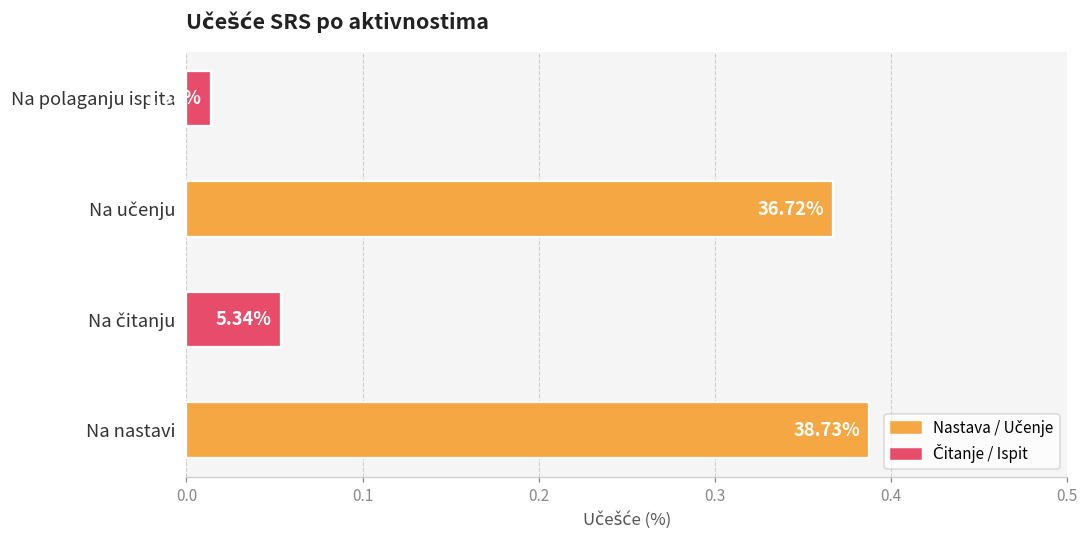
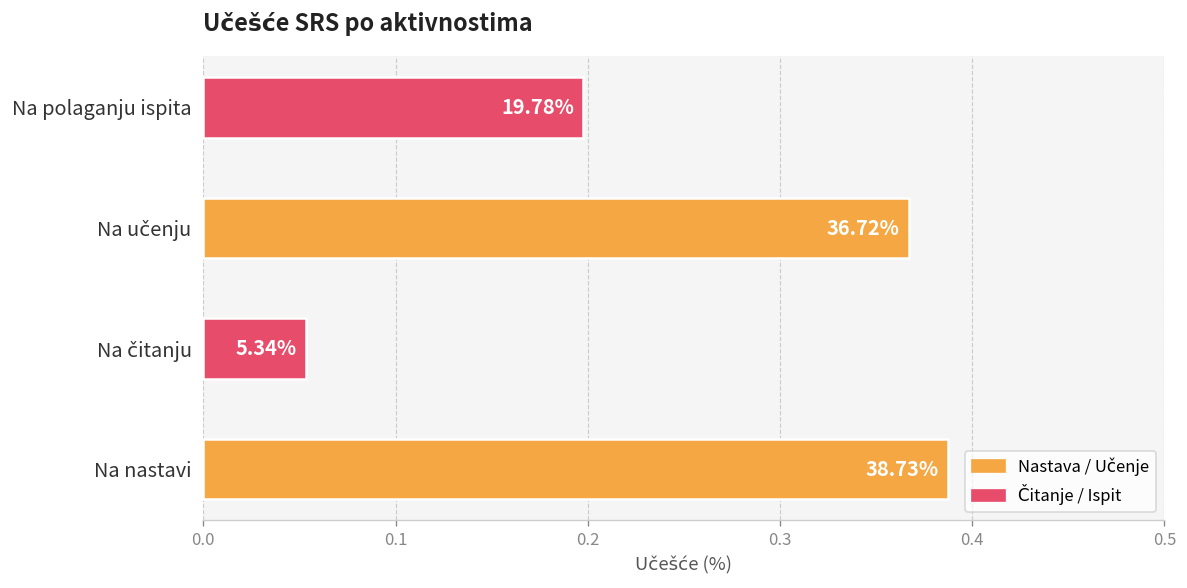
  {
-   "Na polaganju ispita": 0.014
+   "Na polaganju ispita": 0.198
  }
